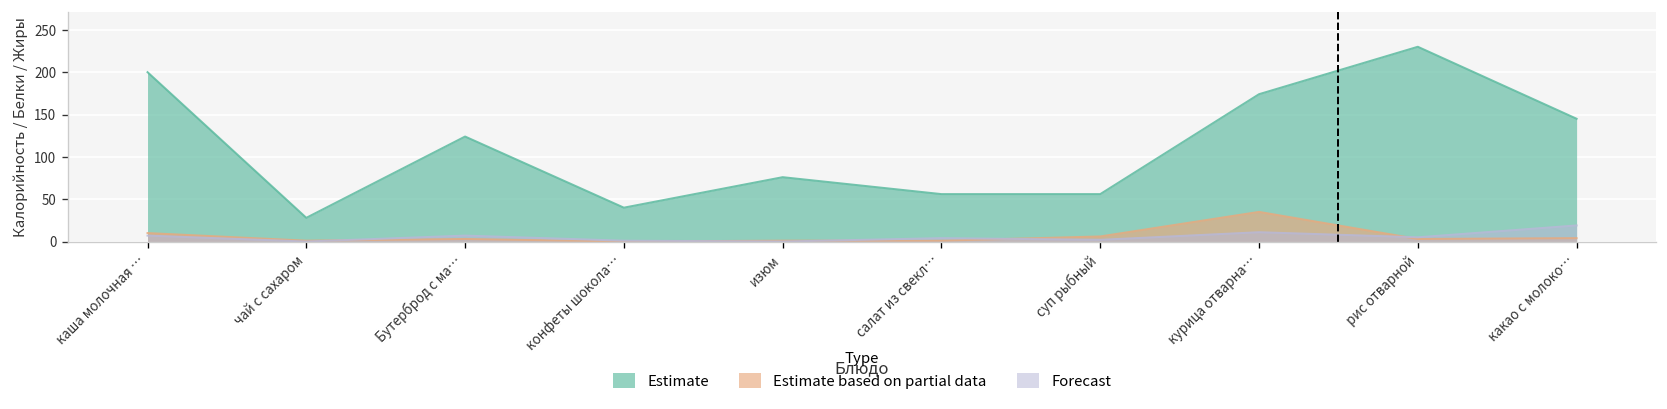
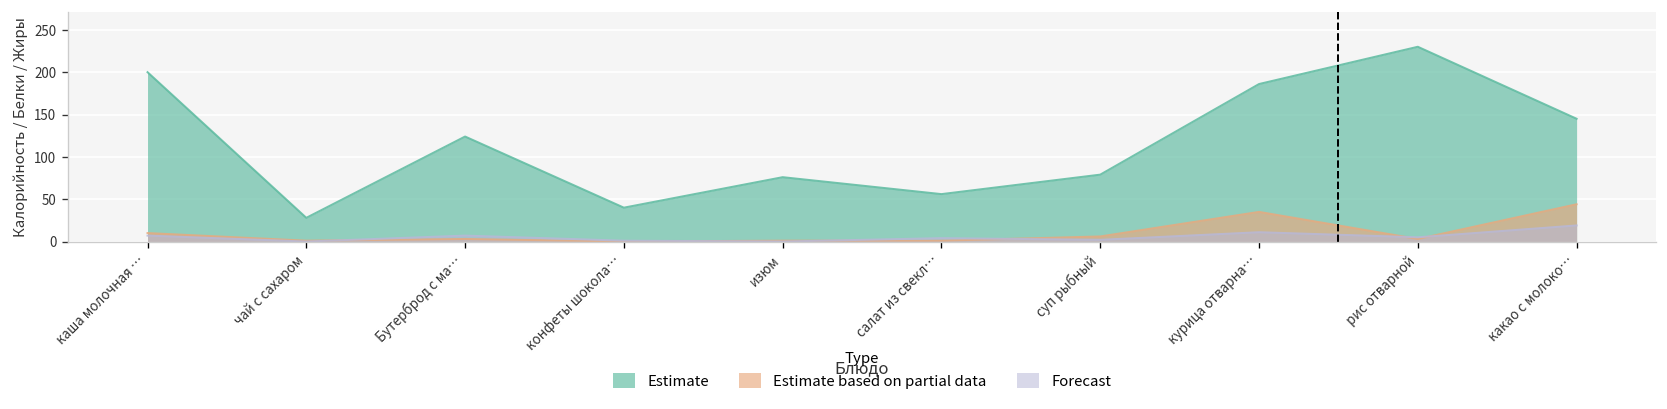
  {
    "Estimate": {
      "каша молочная …": 200,
      "чай с сахаром": 30,
      "Бутерброд с ма…": 120,
      "конфеты шокола…": 40,
      "изюм": 80,
      "салат из свекл…": 60,
-     "суп рыбный": 60,
-     "курица отварна…": 170,
+     "суп рыбный": 80,
+     "курица отварна…": 190,
      "рис отварной": 230,
      "какао с молоко…": 150
    },
    "Estimate based on partial data": {
      "Бутерброд с ма…": 0,
      "суп рыбный": 10,
      "курица отварна…": 40,
-     "какао с молоко…": 0
+     "какао с молоко…": 40
    },
    "Forecast": {
      "Бутерброд с ма…": 10,
      "суп рыбный": 0,
      "курица отварна…": 10,
      "какао с молоко…": 20
    }
  }
